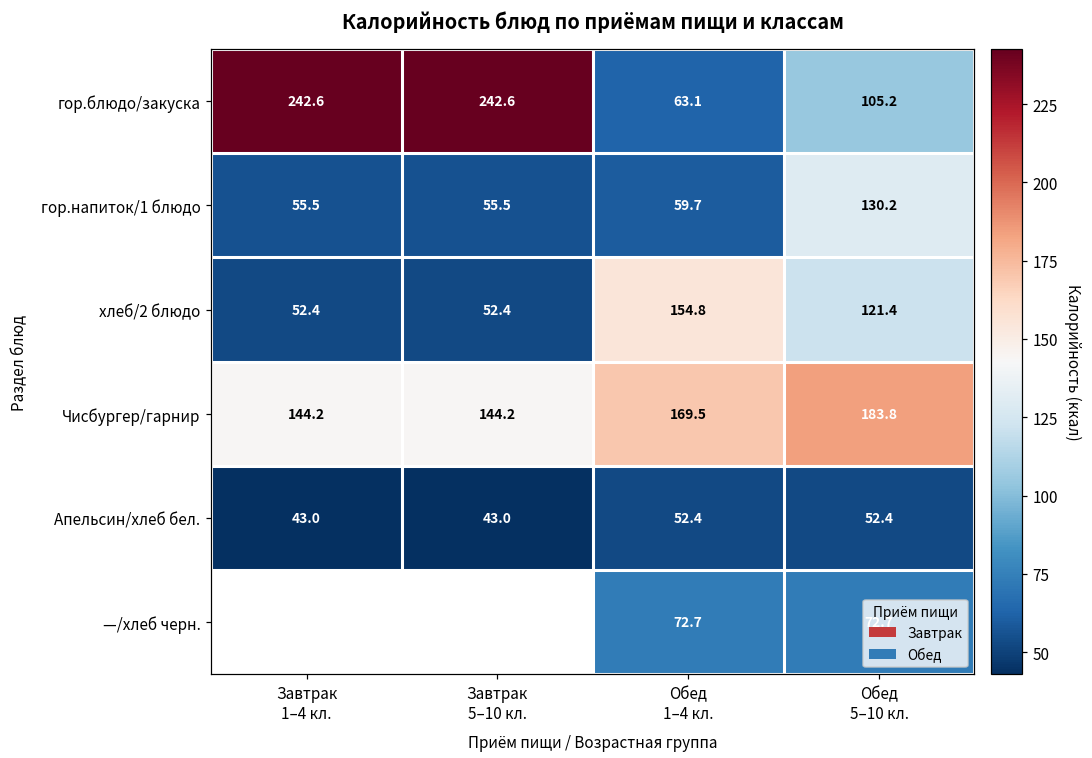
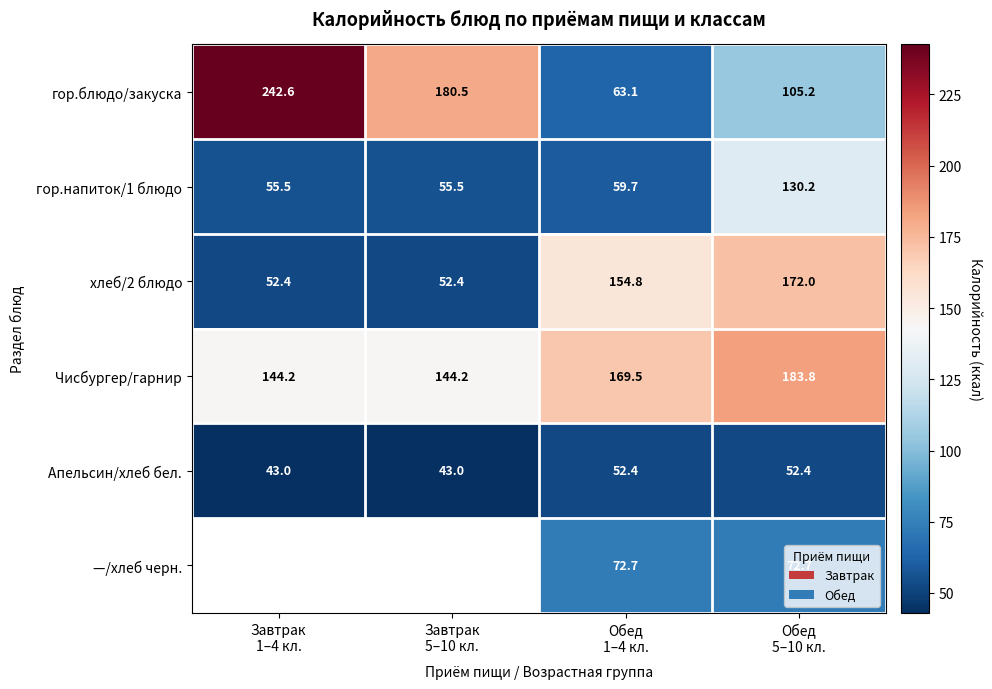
  {
    "гор.блюдо/закуска": {
      "Завтрак 1–4 кл.": 242.6,
-     "Завтрак 5–10 кл.": 242.6,
+     "Завтрак 5–10 кл.": 180.5,
      "Обед 1–4 кл.": 63.1,
      "Обед 5–10 кл.": 105.2
    },
    "гор.напиток/1 блюдо": {
      "Завтрак 1–4 кл.": 55.5,
      "Завтрак 5–10 кл.": 55.5,
      "Обед 1–4 кл.": 59.7,
      "Обед 5–10 кл.": 130.2
    },
    "хлеб/2 блюдо": {
      "Завтрак 1–4 кл.": 52.4,
      "Завтрак 5–10 кл.": 52.4,
      "Обед 1–4 кл.": 154.8,
-     "Обед 5–10 кл.": 121.4
+     "Обед 5–10 кл.": 172.0
    },
    "Чисбургер/гарнир": {
      "Завтрак 1–4 кл.": 144.2,
      "Завтрак 5–10 кл.": 144.2,
      "Обед 1–4 кл.": 169.5,
      "Обед 5–10 кл.": 183.8
    },
    "Апельсин/хлеб бел.": {
      "Завтрак 1–4 кл.": 43.0,
      "Завтрак 5–10 кл.": 43.0,
      "Обед 1–4 кл.": 52.4,
      "Обед 5–10 кл.": 52.4
    },
    "—/хлеб черн.": {
      "Обед 1–4 кл.": 72.7
    }
  }
